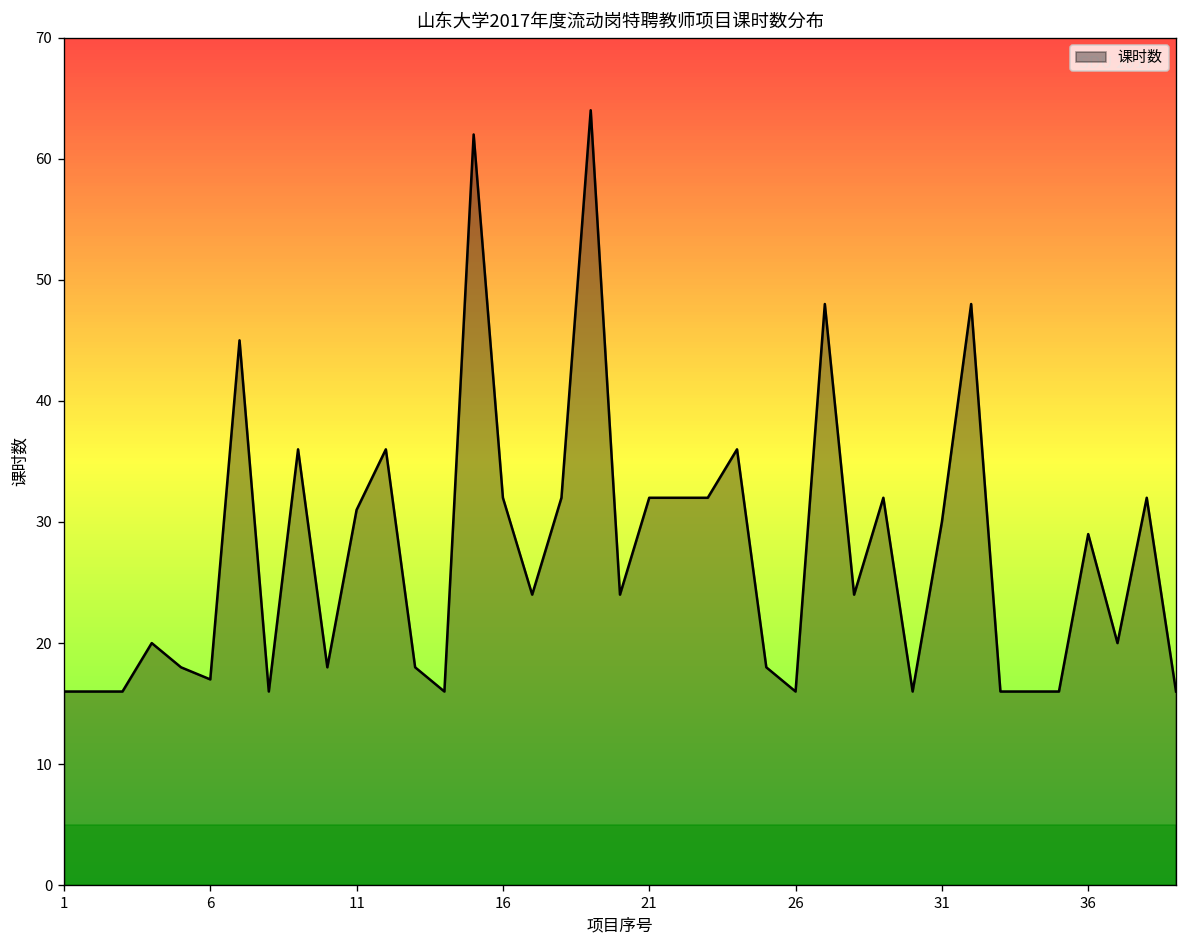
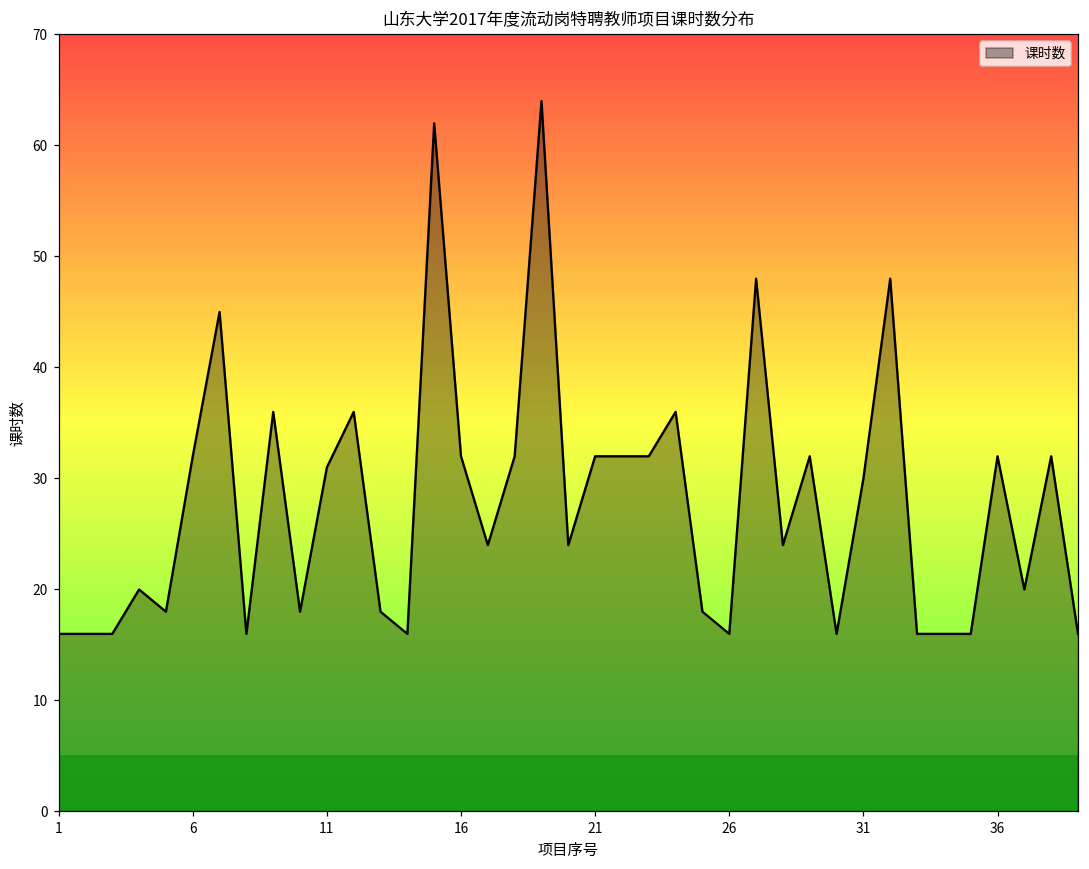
  {
    "1": 16,
-   "6": 17,
+   "6": 32,
    "11": 31,
    "16": 32,
    "21": 32,
    "26": 16,
    "31": 30,
-   "36": 29
+   "36": 32
  }
